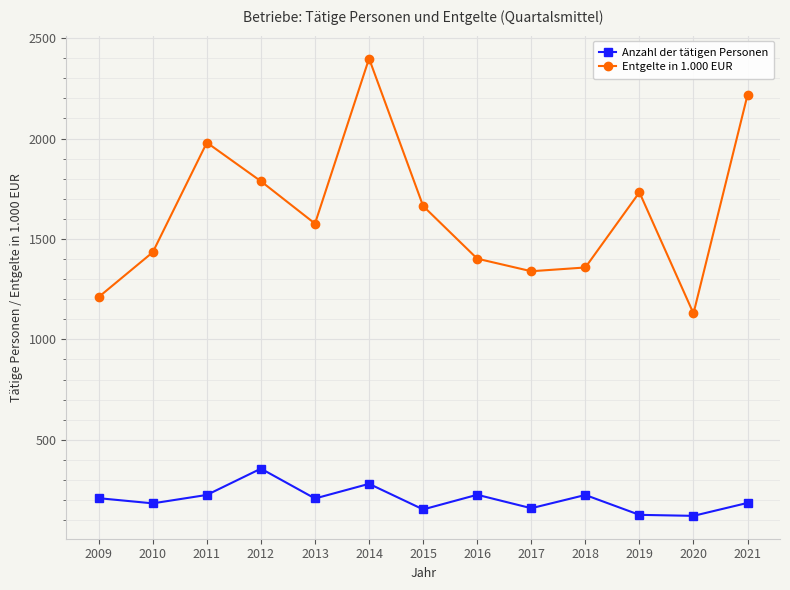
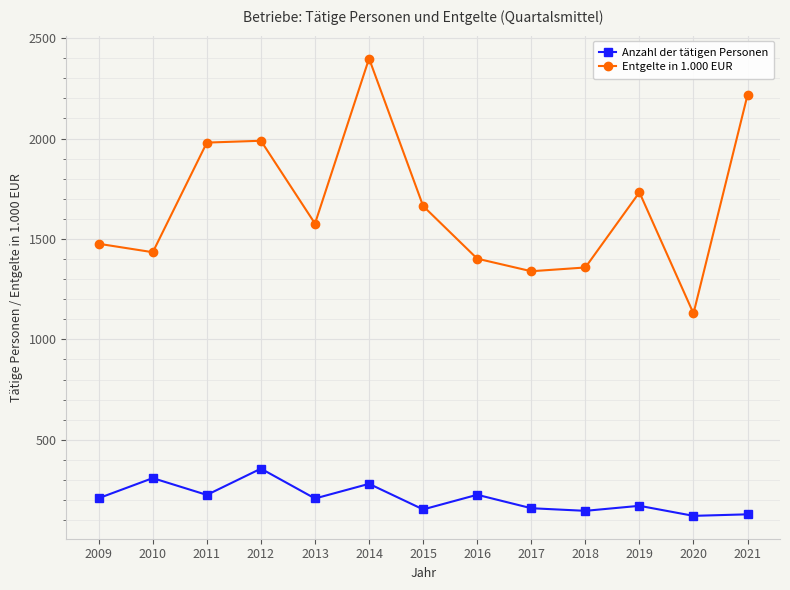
  {
    "Anzahl der tätigen Personen": {
      "2009": 210,
-     "2010": 180,
+     "2010": 310,
      "2011": 230,
      "2012": 360,
      "2013": 210,
      "2014": 280,
      "2015": 150,
      "2016": 230,
      "2017": 160,
-     "2018": 230,
-     "2019": 130,
+     "2018": 150,
+     "2019": 170,
      "2020": 120,
-     "2021": 190
+     "2021": 130
    },
    "Entgelte in 1.000 EUR": {
-     "2009": 1210,
+     "2009": 1480,
      "2010": 1430,
      "2011": 1980,
-     "2012": 1790,
+     "2012": 1990,
      "2013": 1580,
      "2014": 2400,
      "2015": 1660,
      "2016": 1400,
      "2017": 1340,
      "2018": 1360,
      "2019": 1730,
      "2020": 1130,
      "2021": 2220
    }
  }
